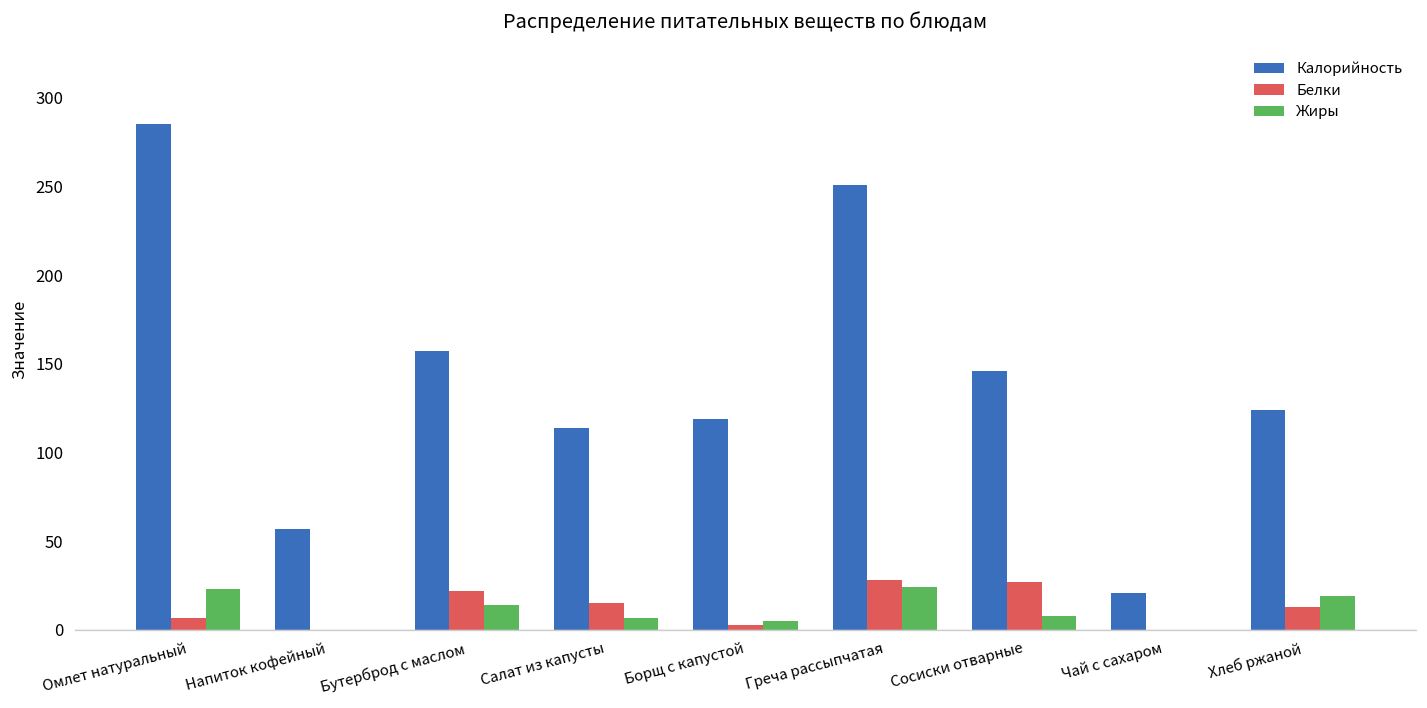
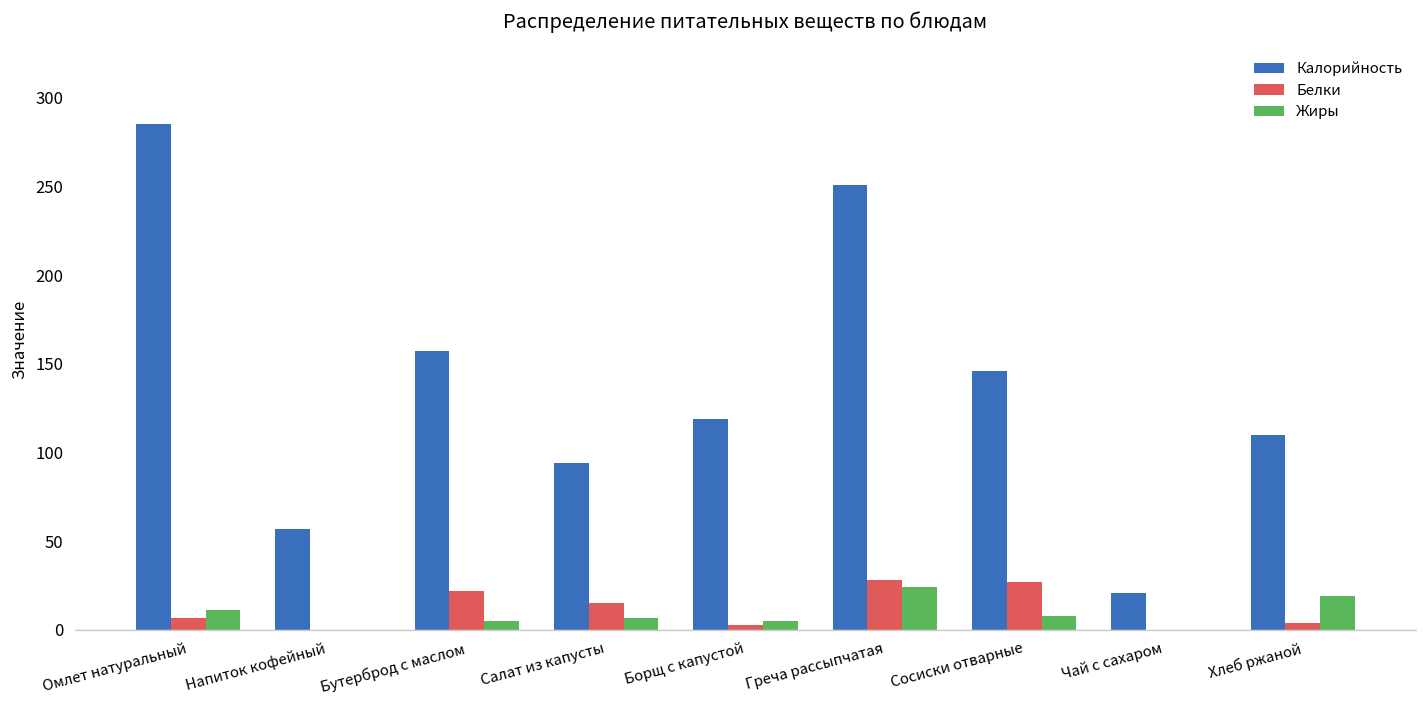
  {
    "Калорийность": {
      "Омлет натуральный": 285,
      "Напиток кофейный": 57,
      "Бутерброд с маслом": 157,
-     "Салат из капусты": 114,
+     "Салат из капусты": 94,
      "Борщ с капустой": 119,
      "Греча рассыпчатая": 251,
      "Сосиски отварные": 146,
      "Чай с сахаром": 21,
-     "Хлеб ржаной": 124
+     "Хлеб ржаной": 110
    },
    "Белки": {
      "Омлет натуральный": 7,
      "Напиток кофейный": 0,
      "Бутерброд с маслом": 22,
      "Салат из капусты": 15,
      "Борщ с капустой": 3,
      "Греча рассыпчатая": 28,
      "Сосиски отварные": 27,
      "Чай с сахаром": 0,
-     "Хлеб ржаной": 13
+     "Хлеб ржаной": 4
    },
    "Жиры": {
-     "Омлет натуральный": 23,
+     "Омлет натуральный": 11,
      "Напиток кофейный": 0,
-     "Бутерброд с маслом": 14,
+     "Бутерброд с маслом": 5,
      "Салат из капусты": 7,
      "Борщ с капустой": 5,
      "Греча рассыпчатая": 24,
      "Сосиски отварные": 8,
      "Чай с сахаром": 0,
      "Хлеб ржаной": 19
    }
  }
